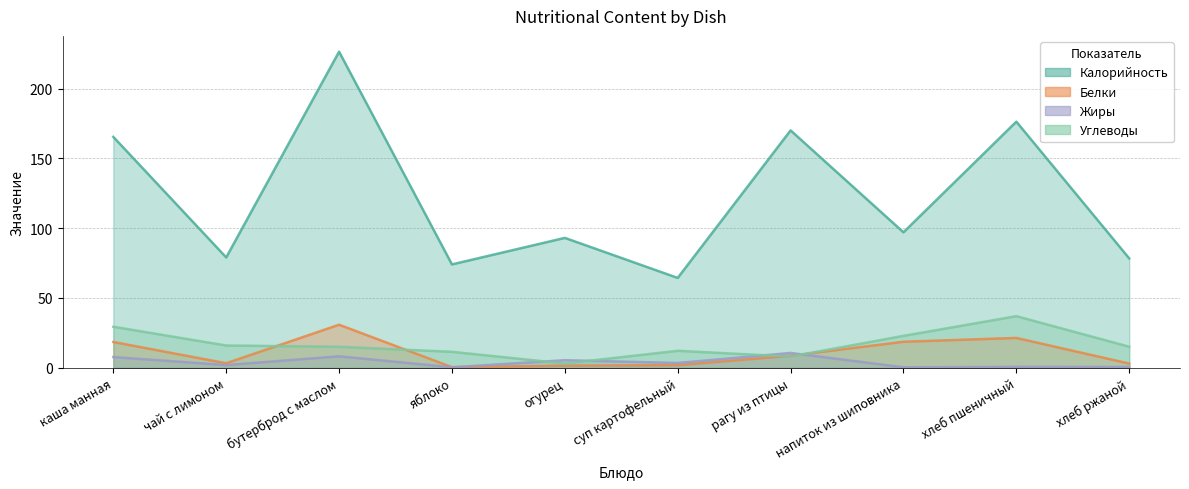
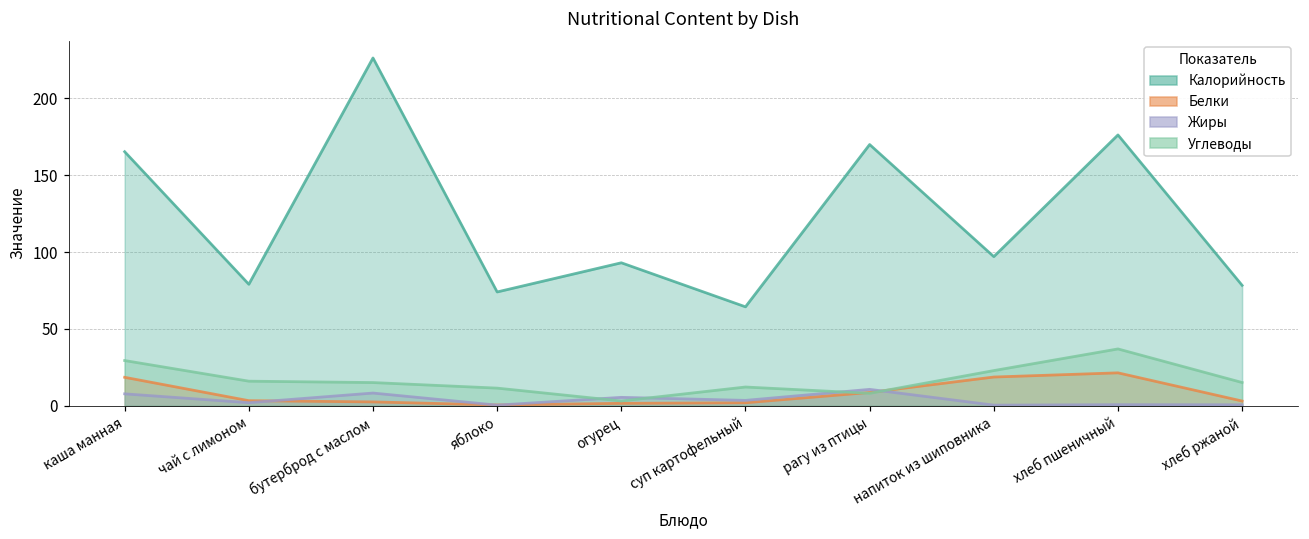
  {
    "Белки": {
      "каша манная": 18,
-     "бутерброд с маслом": 31,
+     "бутерброд с маслом": 2,
      "напиток из шиповника": 19,
      "хлеб пшеничный": 21,
      "хлеб ржаной": 3
    }
  }
